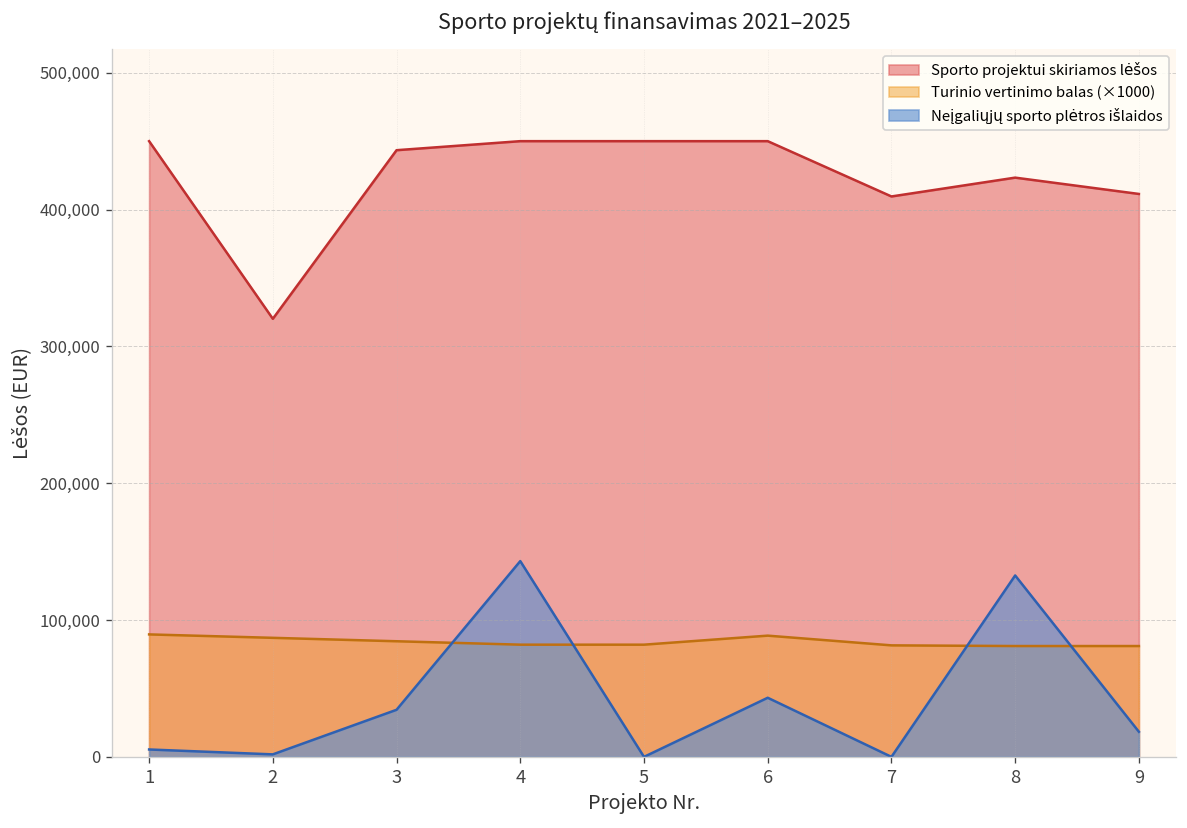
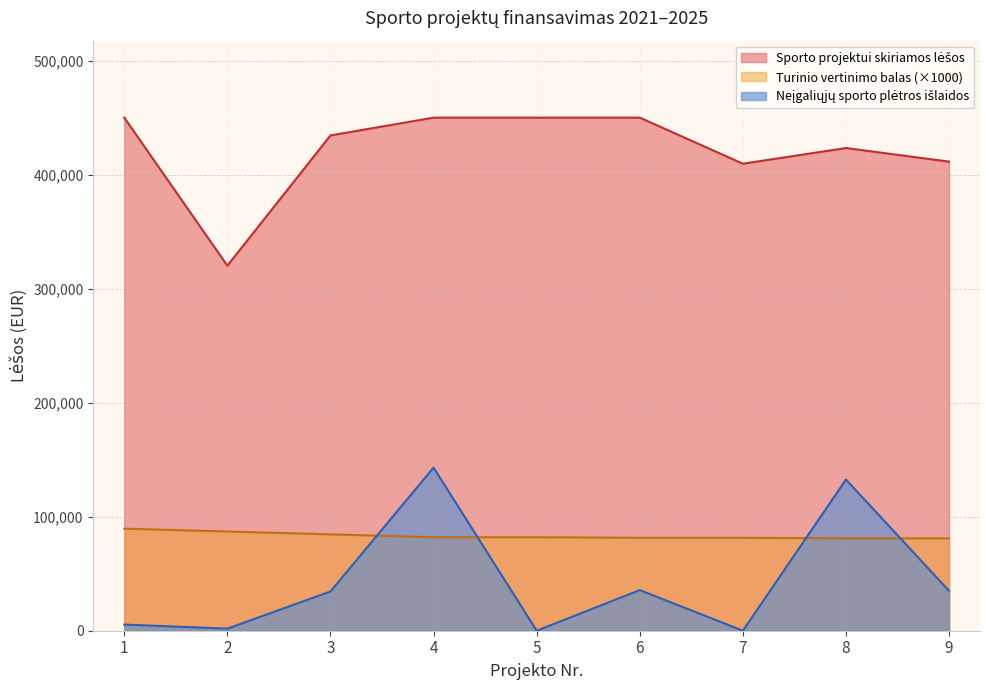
  {
    "Sporto projektui skiriamos lėšos": {
      "1": "450,000",
      "2": "320,000",
-     "3": "443,000",
+     "3": "434,000",
      "4": "450,000",
      "5": "450,000",
      "6": "450,000",
      "7": "410,000",
      "8": "423,000",
      "9": "411,000"
    },
    "Turinio vertinimo balas (×1000)": {
      "1": "90,000",
      "2": "87,000",
      "3": "85,000",
      "4": "82,000",
      "5": "82,000",
-     "6": "89,000",
+     "6": "82,000",
      "7": "82,000",
      "8": "81,000",
      "9": "81,000"
    },
    "Neįgaliųjų sporto plėtros išlaidos": {
      "1": "5,000",
      "2": "2,000",
      "3": "34,000",
      "4": "143,000",
      "5": "0",
-     "6": "43,000",
+     "6": "36,000",
      "7": "0",
      "8": "133,000",
-     "9": "18,000"
+     "9": "35,000"
    }
  }
